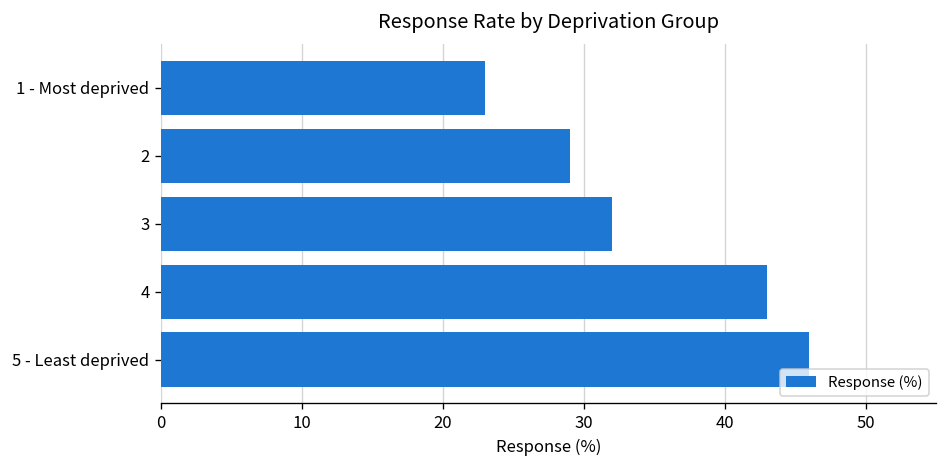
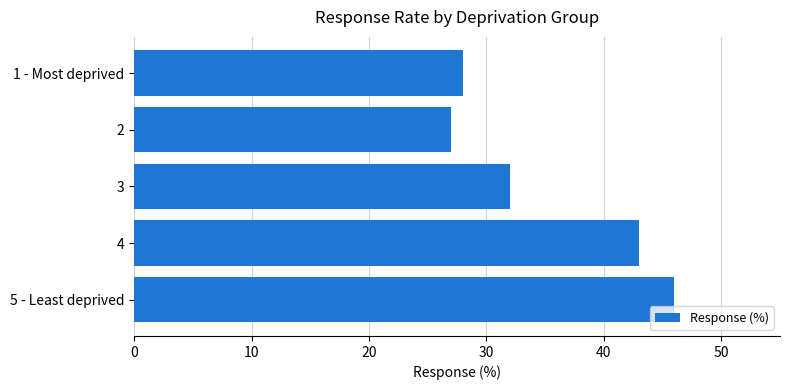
  {
-   "1 - Most deprived": 23,
-   "2": 29,
+   "1 - Most deprived": 28,
+   "2": 27,
    "3": 32,
    "4": 43,
    "5 - Least deprived": 46
  }
